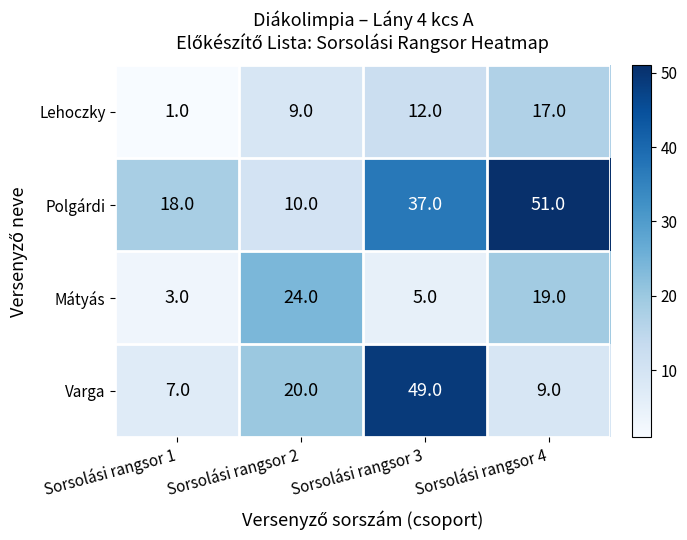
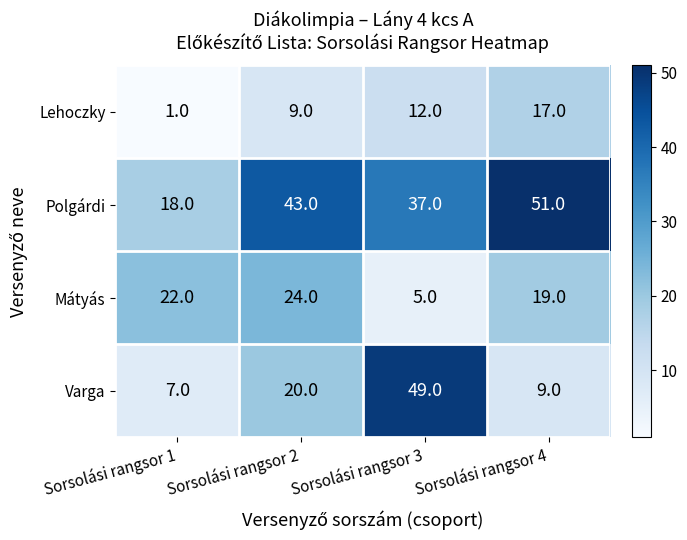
  {
    "Lehoczky": {
      "Sorsolási rangsor 1": 1.0,
      "Sorsolási rangsor 2": 9.0,
      "Sorsolási rangsor 3": 12.0,
      "Sorsolási rangsor 4": 17.0
    },
    "Polgárdi": {
      "Sorsolási rangsor 1": 18.0,
-     "Sorsolási rangsor 2": 10.0,
+     "Sorsolási rangsor 2": 43.0,
      "Sorsolási rangsor 3": 37.0,
      "Sorsolási rangsor 4": 51.0
    },
    "Mátyás": {
-     "Sorsolási rangsor 1": 3.0,
+     "Sorsolási rangsor 1": 22.0,
      "Sorsolási rangsor 2": 24.0,
      "Sorsolási rangsor 3": 5.0,
      "Sorsolási rangsor 4": 19.0
    },
    "Varga": {
      "Sorsolási rangsor 1": 7.0,
      "Sorsolási rangsor 2": 20.0,
      "Sorsolási rangsor 3": 49.0,
      "Sorsolási rangsor 4": 9.0
    }
  }
